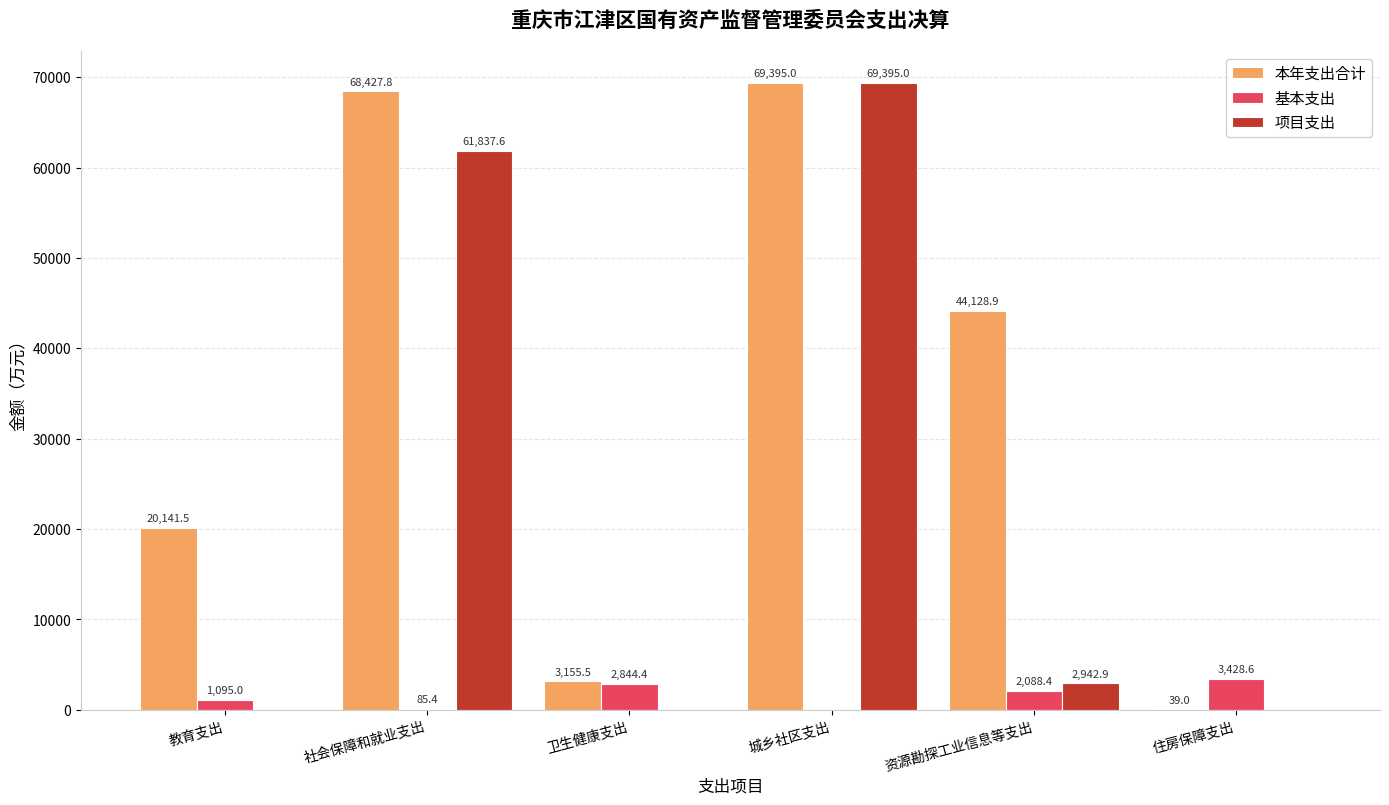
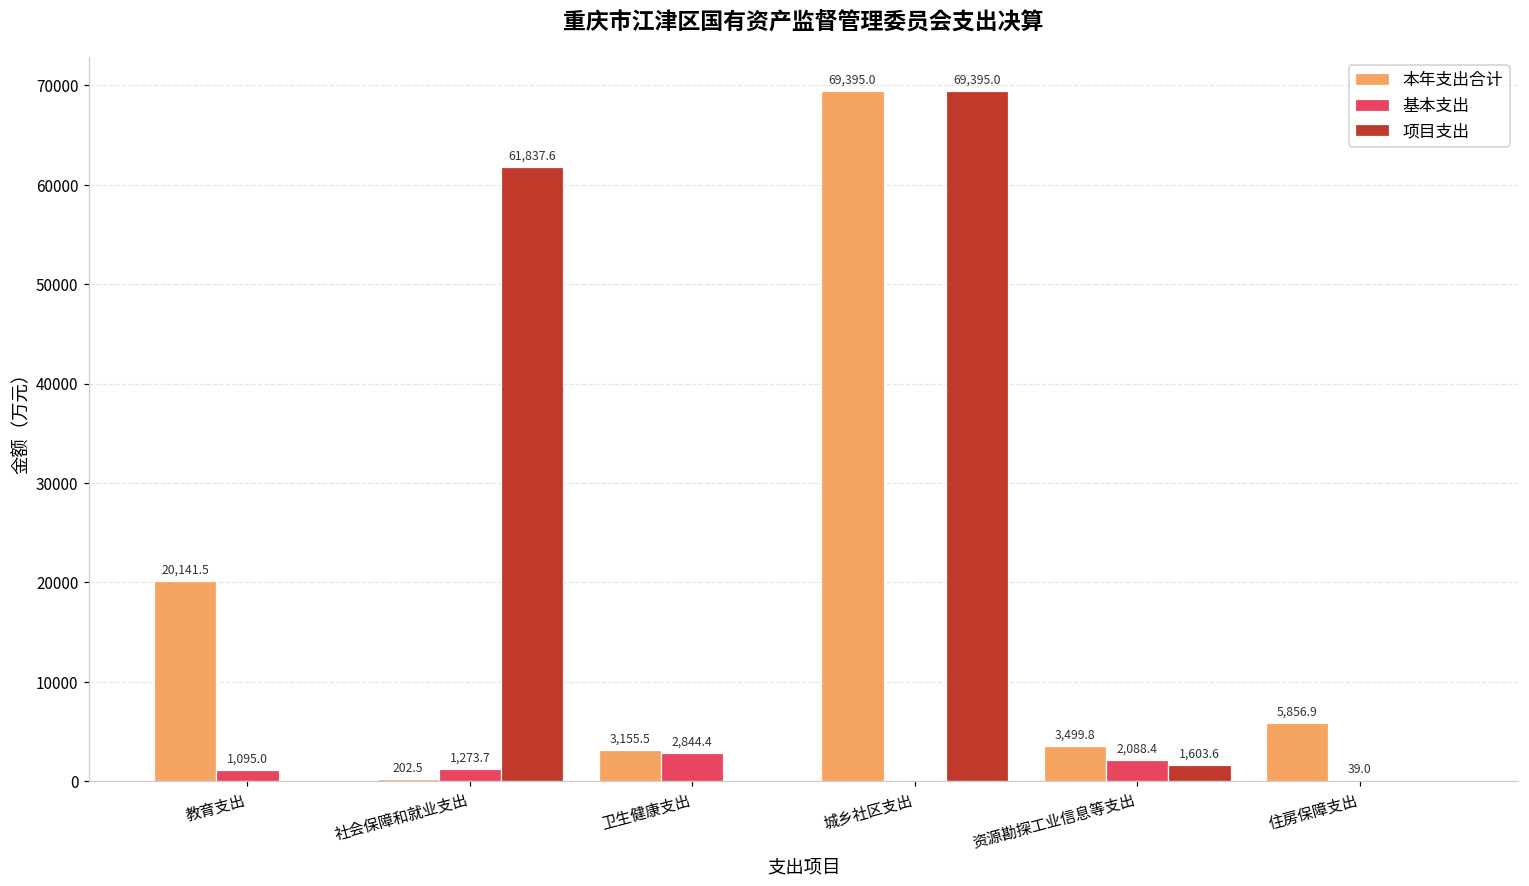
  {
    "本年支出合计": {
      "教育支出": "20,141.5",
-     "社会保障和就业支出": "68,427.8",
+     "社会保障和就业支出": "202.5",
      "卫生健康支出": "3,155.5",
      "城乡社区支出": "69,395.0",
-     "资源勘探工业信息等支出": "44,128.9",
-     "住房保障支出": "39.0"
+     "资源勘探工业信息等支出": "3,499.8",
+     "住房保障支出": "5,856.9"
    },
    "基本支出": {
      "教育支出": "1,095.0",
-     "社会保障和就业支出": "85.4",
+     "社会保障和就业支出": "1,273.7",
      "卫生健康支出": "2,844.4",
      "资源勘探工业信息等支出": "2,088.4",
-     "住房保障支出": "3,428.6"
+     "住房保障支出": "39.0"
    },
    "项目支出": {
      "社会保障和就业支出": "61,837.6",
      "城乡社区支出": "69,395.0",
-     "资源勘探工业信息等支出": "2,942.9"
+     "资源勘探工业信息等支出": "1,603.6"
    }
  }
